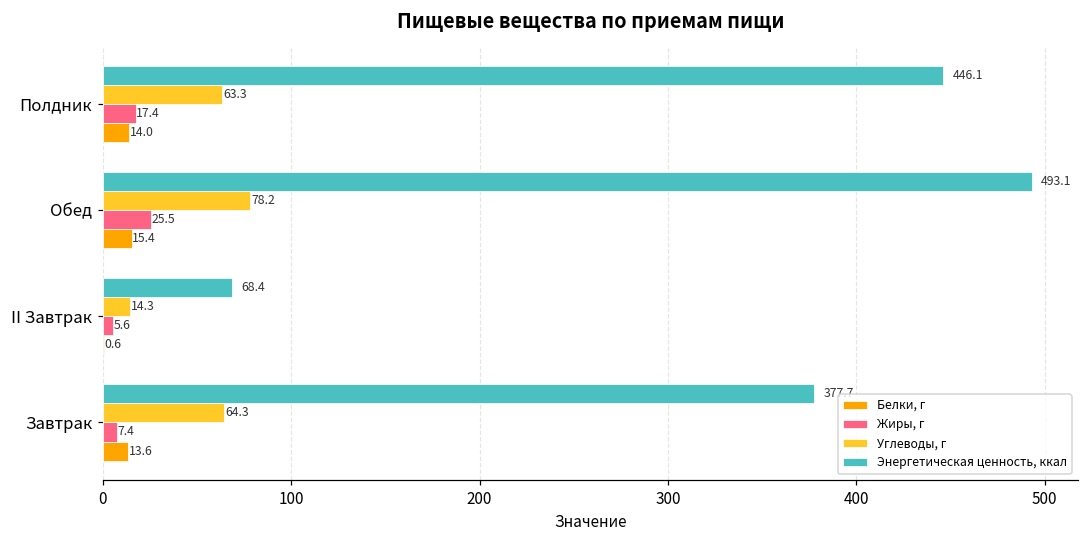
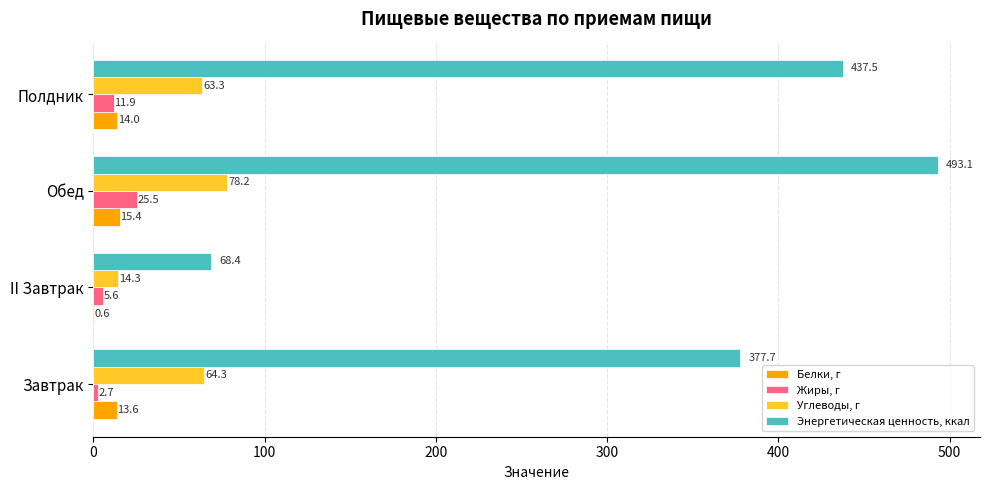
  {
    "Жиры, г": {
-     "Полдник": 17.4,
+     "Полдник": 11.9,
      "Обед": 25.5,
      "II Завтрак": 5.6,
-     "Завтрак": 7.4
+     "Завтрак": 2.7
    },
    "Энергетическая ценность, ккал": {
-     "Полдник": 446.1,
+     "Полдник": 437.5,
      "Обед": 493.1,
      "II Завтрак": 68.4,
      "Завтрак": 377.7
    }
  }
